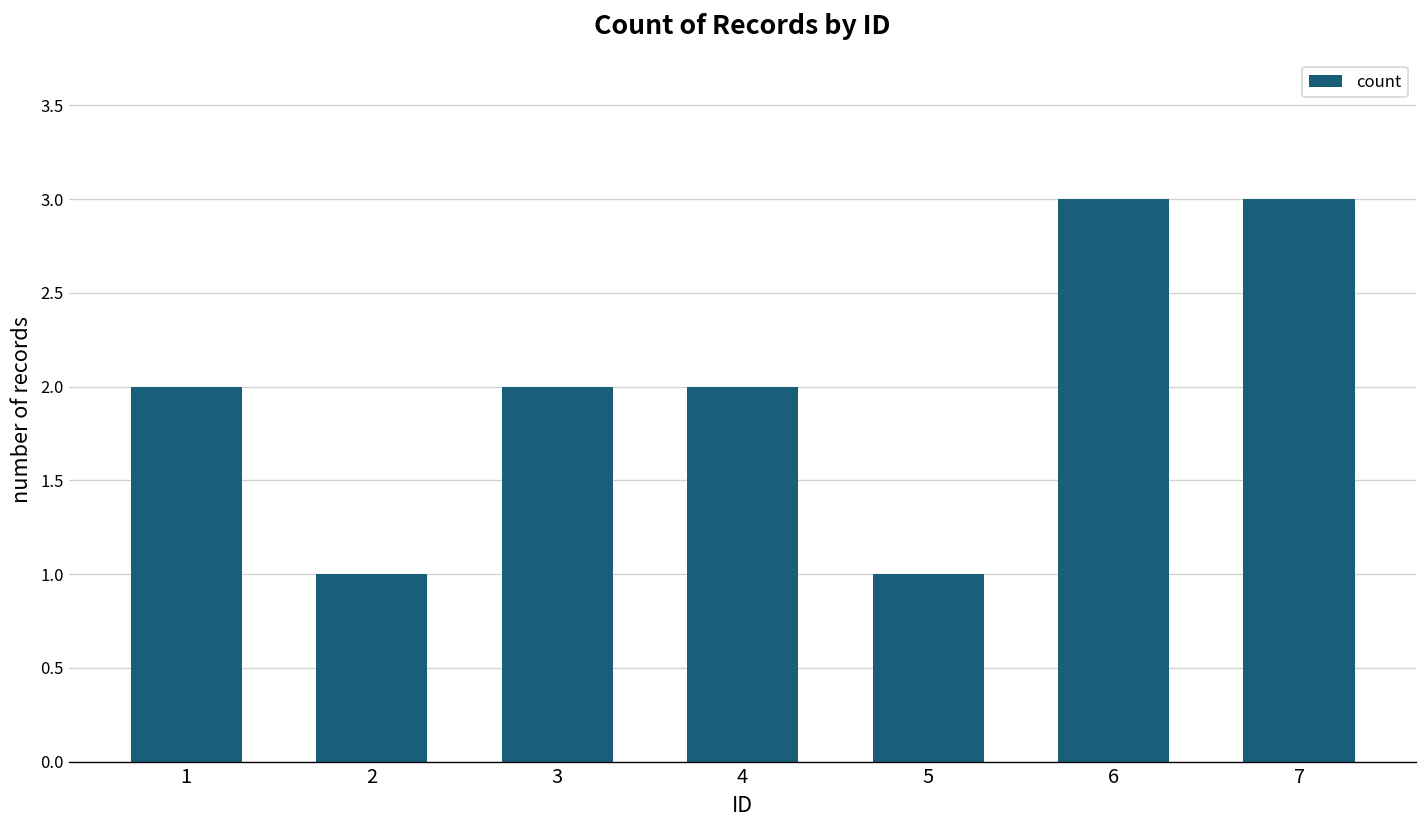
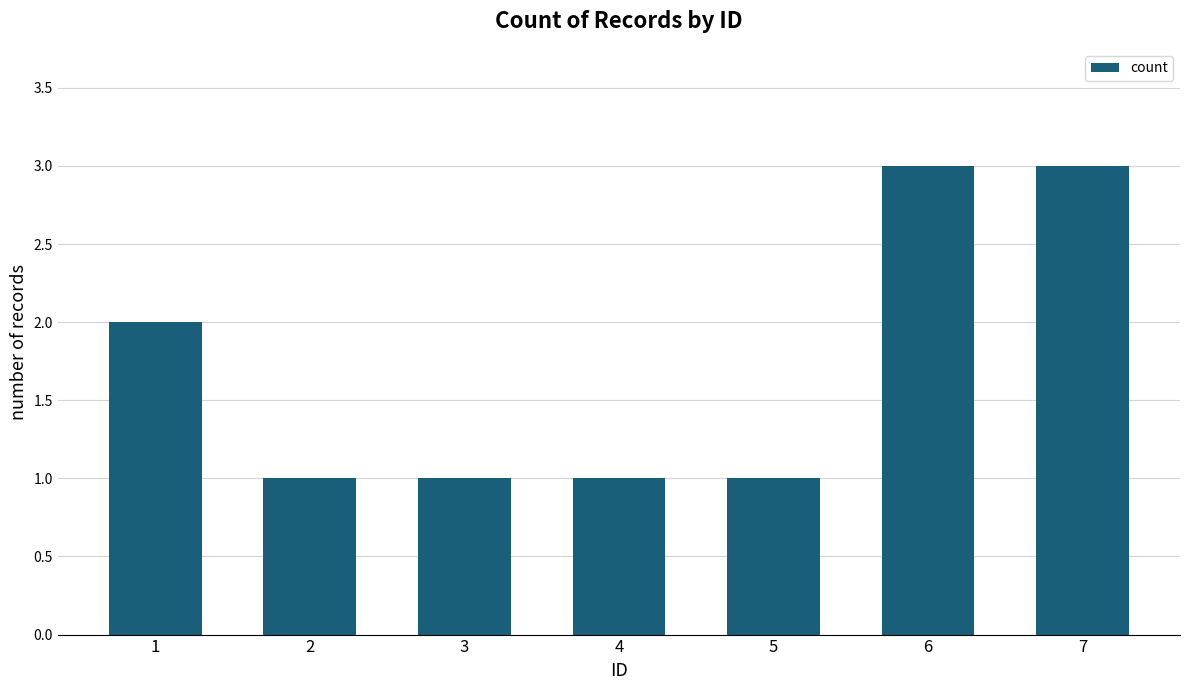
  {
    "1": 2,
    "2": 1,
-   "3": 2,
-   "4": 2,
+   "3": 1,
+   "4": 1,
    "5": 1,
    "6": 3,
    "7": 3
  }
